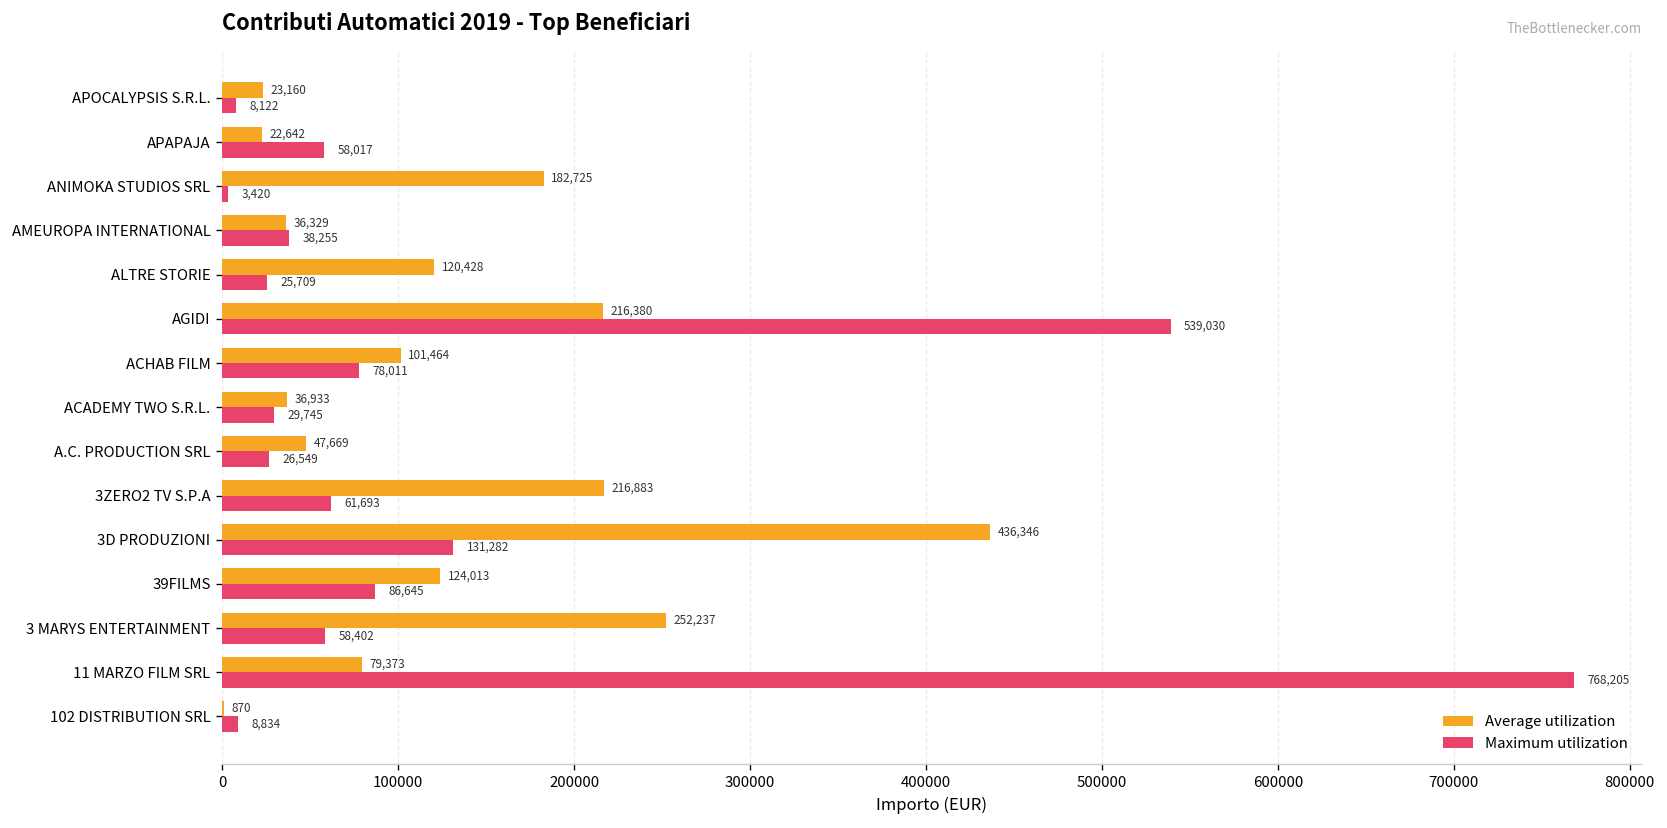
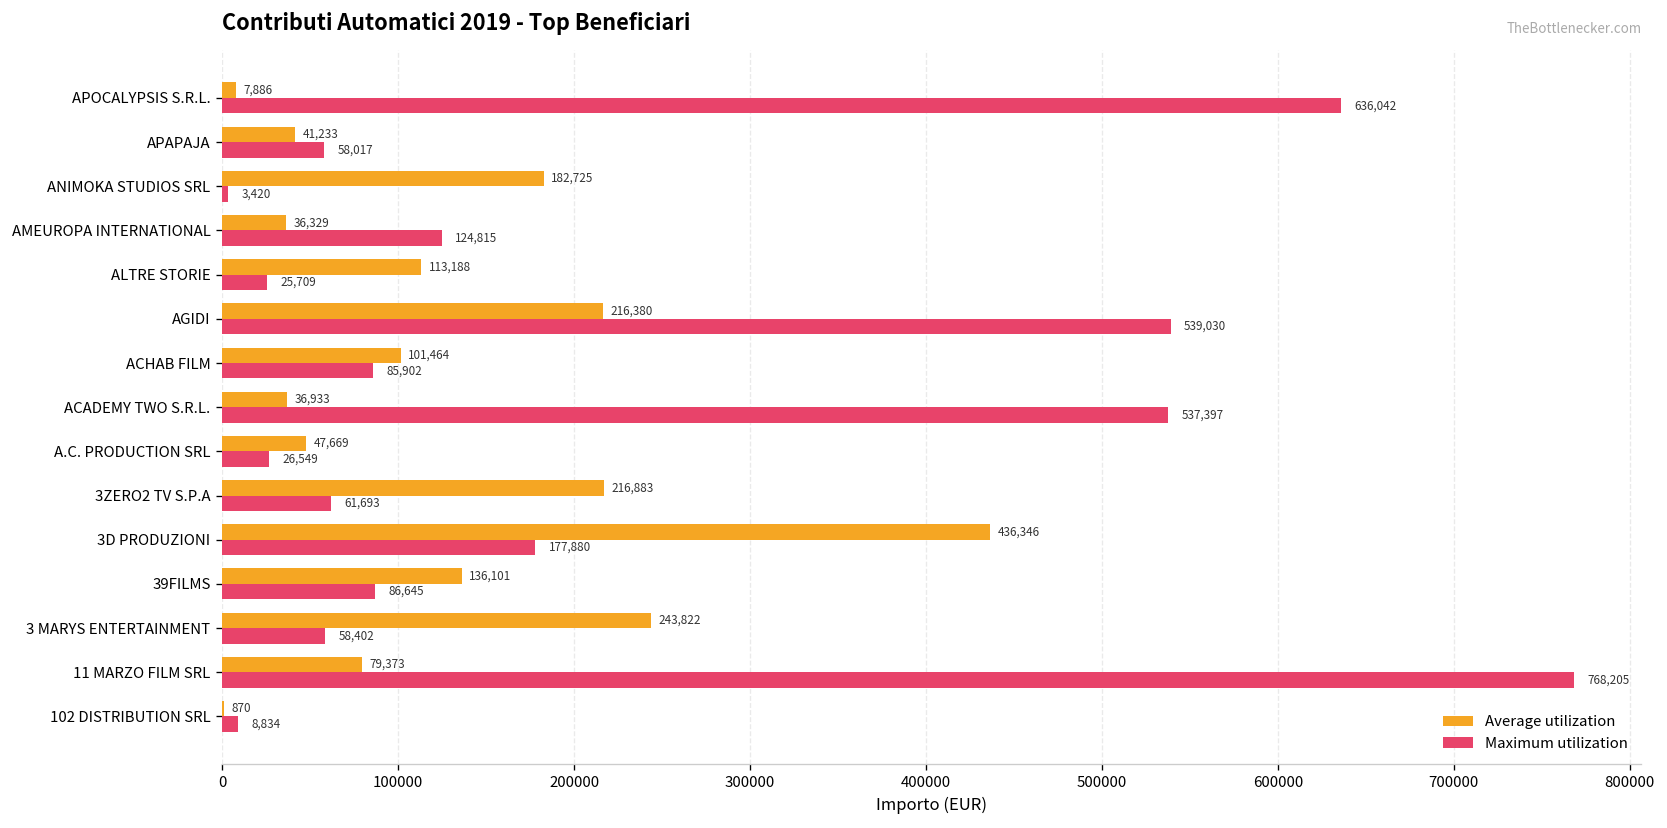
  {
    "Average utilization": {
-     "APOCALYPSIS S.R.L.": "23,160",
-     "APAPAJA": "22,642",
+     "APOCALYPSIS S.R.L.": "7,886",
+     "APAPAJA": "41,233",
      "ANIMOKA STUDIOS SRL": "182,725",
      "AMEUROPA INTERNATIONAL": "36,329",
-     "ALTRE STORIE": "120,428",
+     "ALTRE STORIE": "113,188",
      "AGIDI": "216,380",
      "ACHAB FILM": "101,464",
      "ACADEMY TWO S.R.L.": "36,933",
      "A.C. PRODUCTION SRL": "47,669",
      "3ZERO2 TV S.P.A": "216,883",
      "3D PRODUZIONI": "436,346",
-     "39FILMS": "124,013",
-     "3 MARYS ENTERTAINMENT": "252,237",
+     "39FILMS": "136,101",
+     "3 MARYS ENTERTAINMENT": "243,822",
      "11 MARZO FILM SRL": "79,373",
      "102 DISTRIBUTION SRL": "870"
    },
    "Maximum utilization": {
-     "APOCALYPSIS S.R.L.": "8,122",
+     "APOCALYPSIS S.R.L.": "636,042",
      "APAPAJA": "58,017",
      "ANIMOKA STUDIOS SRL": "3,420",
-     "AMEUROPA INTERNATIONAL": "38,255",
+     "AMEUROPA INTERNATIONAL": "124,815",
      "ALTRE STORIE": "25,709",
      "AGIDI": "539,030",
-     "ACHAB FILM": "78,011",
-     "ACADEMY TWO S.R.L.": "29,745",
+     "ACHAB FILM": "85,902",
+     "ACADEMY TWO S.R.L.": "537,397",
      "A.C. PRODUCTION SRL": "26,549",
      "3ZERO2 TV S.P.A": "61,693",
-     "3D PRODUZIONI": "131,282",
+     "3D PRODUZIONI": "177,880",
      "39FILMS": "86,645",
      "3 MARYS ENTERTAINMENT": "58,402",
      "11 MARZO FILM SRL": "768,205",
      "102 DISTRIBUTION SRL": "8,834"
    }
  }
